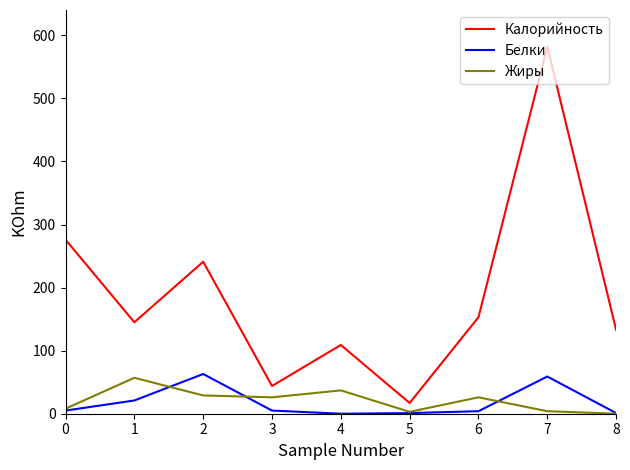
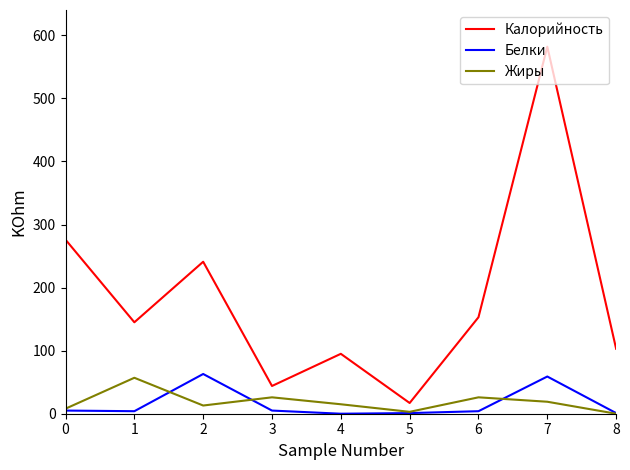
  {
    "Калорийность": {
      "0": 280,
      "1": 150,
      "2": 240,
      "3": 40,
-     "4": 110,
+     "4": 100,
      "5": 20,
      "6": 150,
-     "8": 130
+     "8": 100
    },
    "Белки": {
-     "1": 20,
+     "1": 0,
      "2": 60,
      "3": 10,
      "4": 0,
      "6": 0,
      "7": 60
    },
    "Жиры": {
      "1": 60,
-     "2": 30,
+     "2": 10,
      "3": 30,
-     "4": 40,
+     "4": 20,
      "6": 30,
-     "7": 0
+     "7": 20
    }
  }
